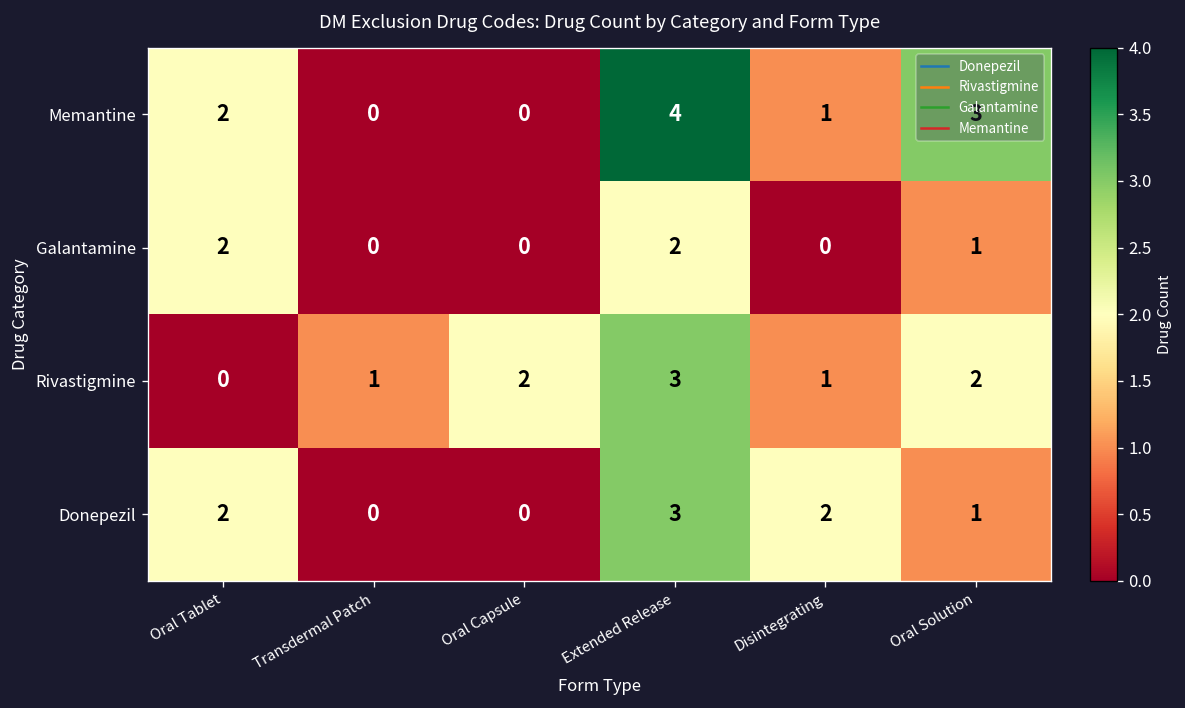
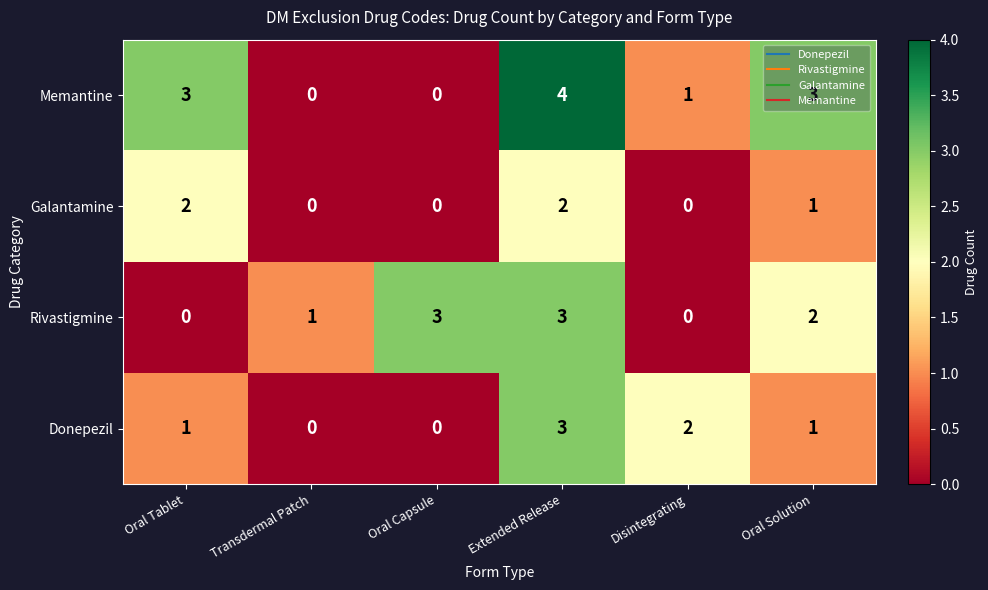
  {
    "Memantine": {
-     "Oral Tablet": 2,
+     "Oral Tablet": 3,
      "Transdermal Patch": 0,
      "Oral Capsule": 0,
      "Extended Release": 4,
      "Disintegrating": 1
    },
    "Galantamine": {
      "Oral Tablet": 2,
      "Transdermal Patch": 0,
      "Oral Capsule": 0,
      "Extended Release": 2,
      "Disintegrating": 0,
      "Oral Solution": 1
    },
    "Rivastigmine": {
      "Oral Tablet": 0,
      "Transdermal Patch": 1,
-     "Oral Capsule": 2,
+     "Oral Capsule": 3,
      "Extended Release": 3,
-     "Disintegrating": 1,
+     "Disintegrating": 0,
      "Oral Solution": 2
    },
    "Donepezil": {
-     "Oral Tablet": 2,
+     "Oral Tablet": 1,
      "Transdermal Patch": 0,
      "Oral Capsule": 0,
      "Extended Release": 3,
      "Disintegrating": 2,
      "Oral Solution": 1
    }
  }
